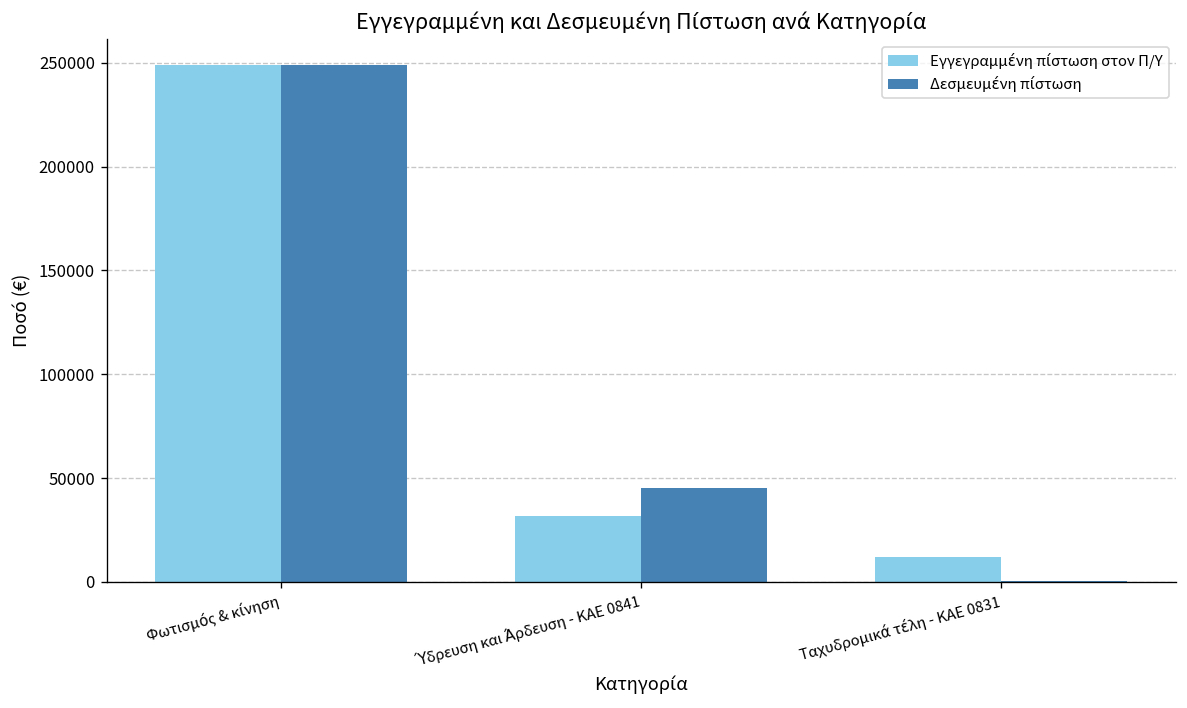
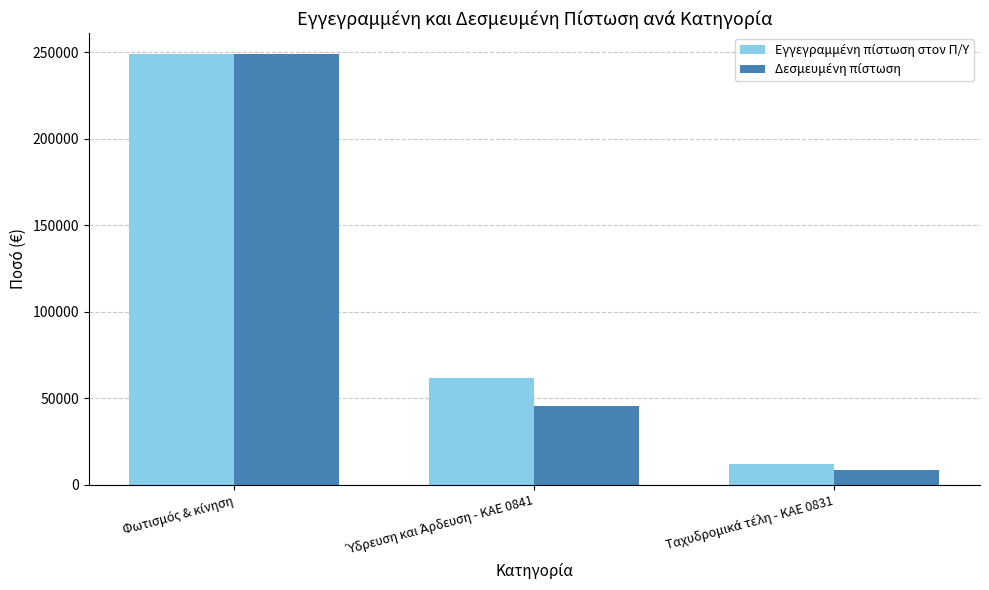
  {
    "Εγγεγραμμένη πίστωση στον Π/Υ": {
      "Φωτισμός & κίνηση": 249000,
-     "Ύδρευση και Άρδευση - ΚΑΕ 0841": 32000,
+     "Ύδρευση και Άρδευση - ΚΑΕ 0841": 62000,
      "Ταχυδρομικά τέλη - ΚΑΕ 0831": 12000
    },
    "Δεσμευμένη πίστωση": {
      "Φωτισμός & κίνηση": 249000,
      "Ύδρευση και Άρδευση - ΚΑΕ 0841": 45000,
-     "Ταχυδρομικά τέλη - ΚΑΕ 0831": 1000
+     "Ταχυδρομικά τέλη - ΚΑΕ 0831": 9000
    }
  }
